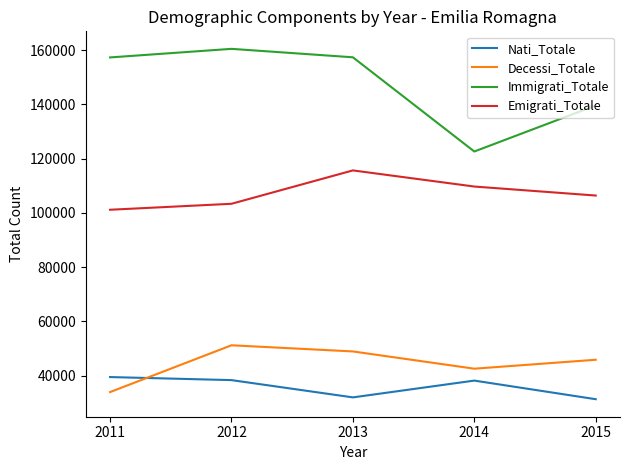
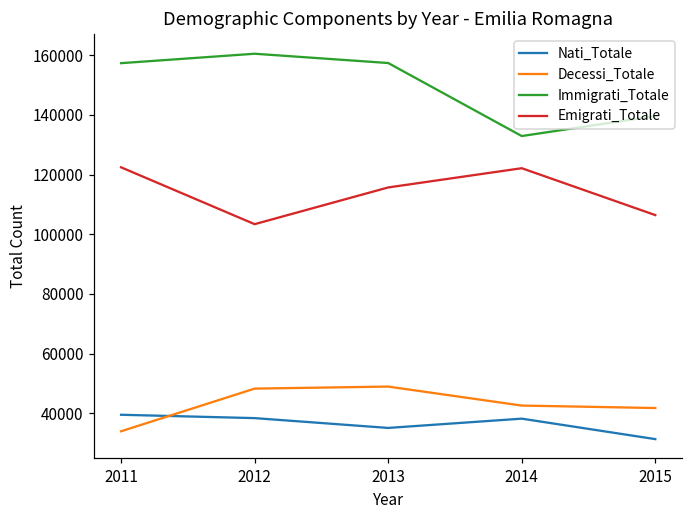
  {
    "Nati_Totale": {
      "2011": 39000,
      "2012": 38000,
-     "2013": 32000,
+     "2013": 35000,
      "2014": 38000,
      "2015": 31000
    },
    "Decessi_Totale": {
      "2011": 34000,
-     "2012": 51000,
+     "2012": 48000,
      "2013": 49000,
      "2014": 43000,
-     "2015": 46000
+     "2015": 42000
    },
    "Immigrati_Totale": {
      "2011": 157000,
      "2012": 160000,
      "2013": 157000,
-     "2014": 123000
+     "2014": 133000
    },
    "Emigrati_Totale": {
-     "2011": 101000,
+     "2011": 122000,
      "2012": 103000,
      "2013": 116000,
-     "2014": 110000,
+     "2014": 122000,
      "2015": 106000
    }
  }
